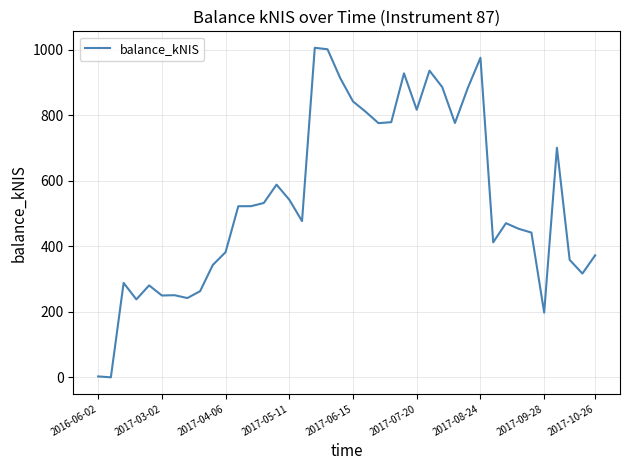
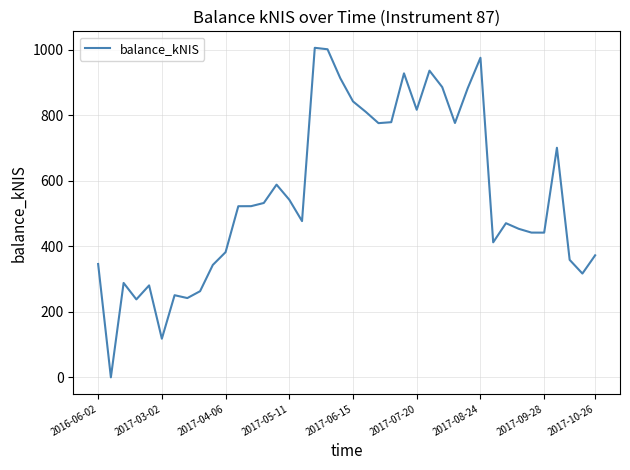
  {
-   "2016-06-02": 0,
-   "2017-03-02": 250,
+   "2016-06-02": 350,
+   "2017-03-02": 120,
    "2017-04-06": 380,
    "2017-05-11": 540,
    "2017-06-15": 840,
    "2017-07-20": 820,
    "2017-08-24": 970,
-   "2017-09-28": 200,
+   "2017-09-28": 440,
    "2017-10-26": 370
  }
